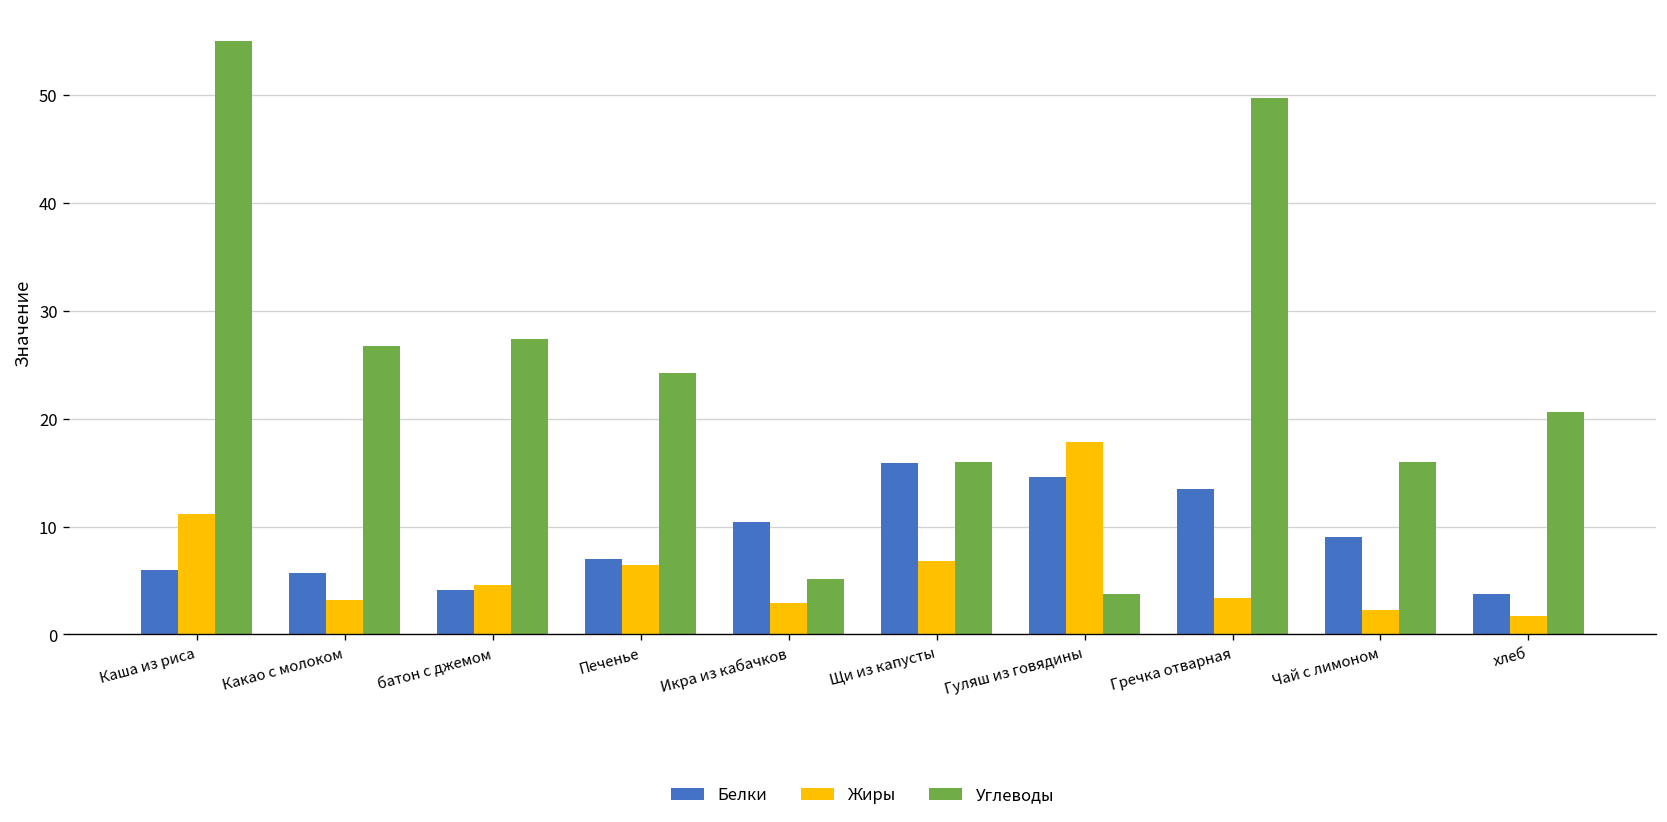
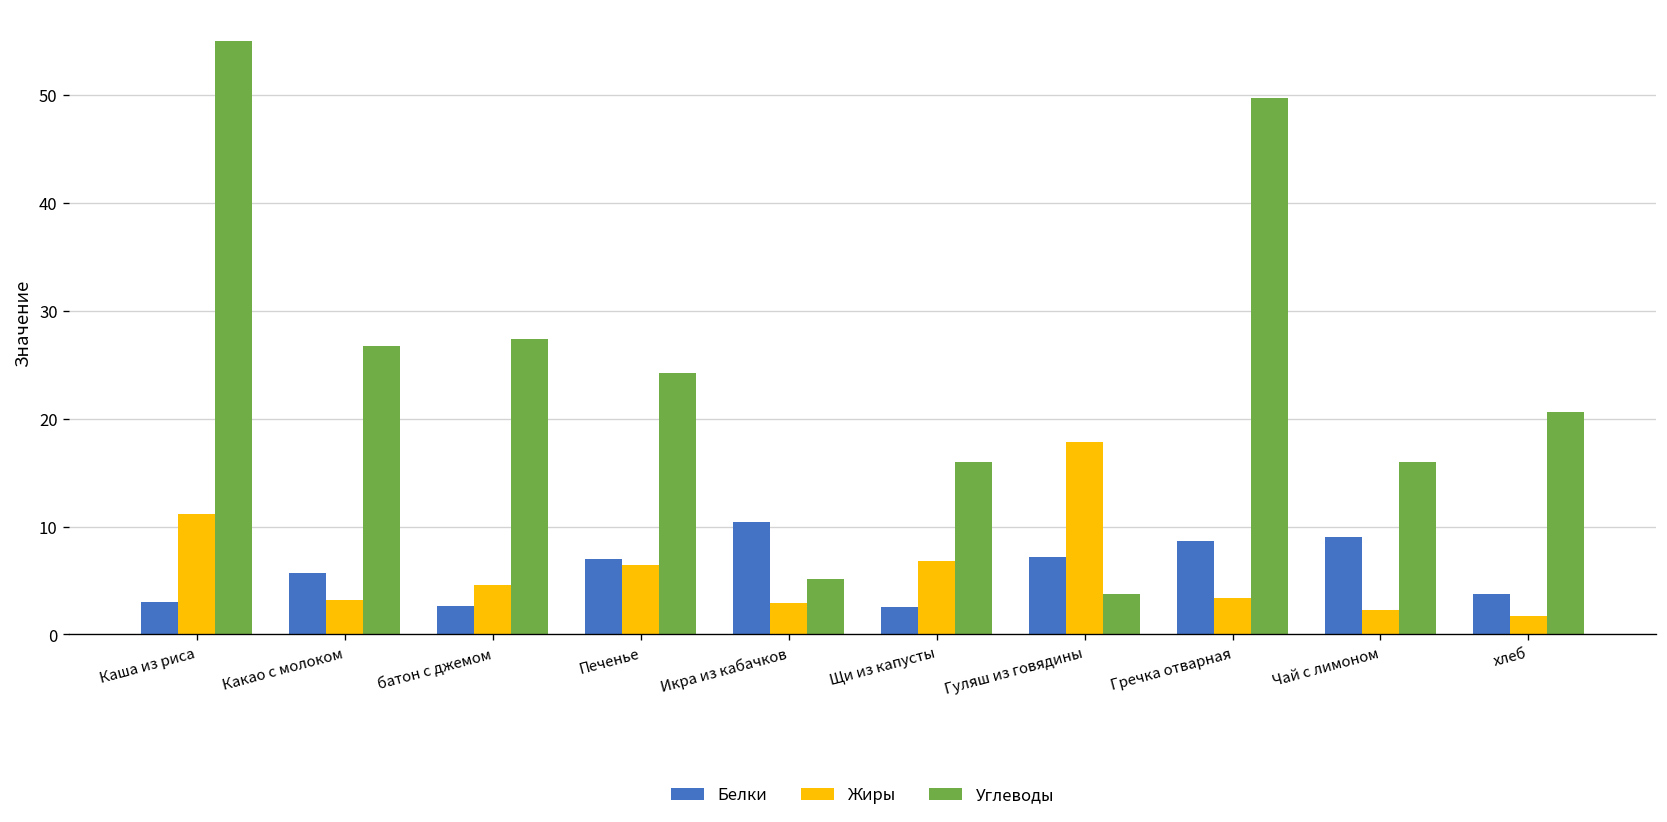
  {
    "Белки": {
-     "Каша из риса": 6,
+     "Каша из риса": 3,
      "Какао с молоком": 6,
-     "батон с джемом": 4,
+     "батон с джемом": 3,
      "Печенье": 7,
      "Икра из кабачков": 10,
-     "Щи из капусты": 16,
-     "Гуляш из говядины": 15,
-     "Гречка отварная": 14,
+     "Щи из капусты": 3,
+     "Гуляш из говядины": 7,
+     "Гречка отварная": 9,
      "Чай с лимоном": 9,
      "хлеб": 4
    },
    "Жиры": {
      "Каша из риса": 11,
      "Какао с молоком": 3,
      "батон с джемом": 5,
      "Печенье": 6,
      "Икра из кабачков": 3,
      "Щи из капусты": 7,
      "Гуляш из говядины": 18,
      "Гречка отварная": 3,
      "Чай с лимоном": 2,
      "хлеб": 2
    },
    "Углеводы": {
      "Каша из риса": 55,
      "Какао с молоком": 27,
      "батон с джемом": 27,
      "Печенье": 24,
      "Икра из кабачков": 5,
      "Щи из капусты": 16,
      "Гуляш из говядины": 4,
      "Гречка отварная": 50,
      "Чай с лимоном": 16,
      "хлеб": 21
    }
  }
